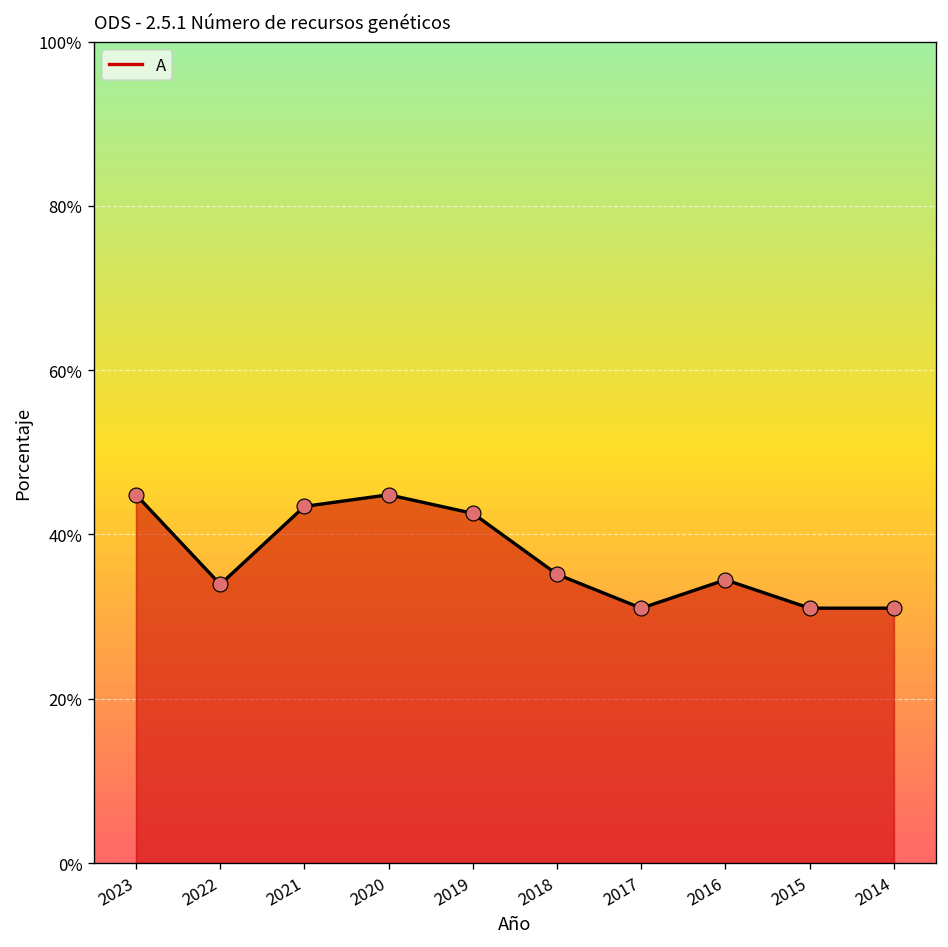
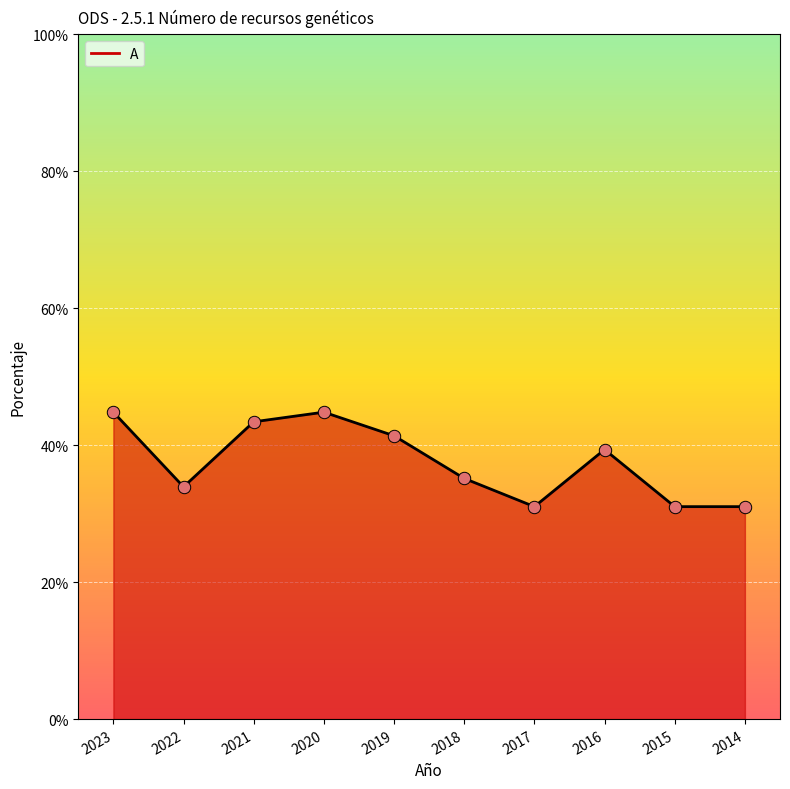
  {
    "2023": "45%",
    "2022": "34%",
    "2021": "43%",
    "2020": "45%",
-   "2019": "43%",
+   "2019": "41%",
    "2018": "35%",
    "2017": "31%",
-   "2016": "34%",
+   "2016": "39%",
    "2015": "31%",
    "2014": "31%"
  }
